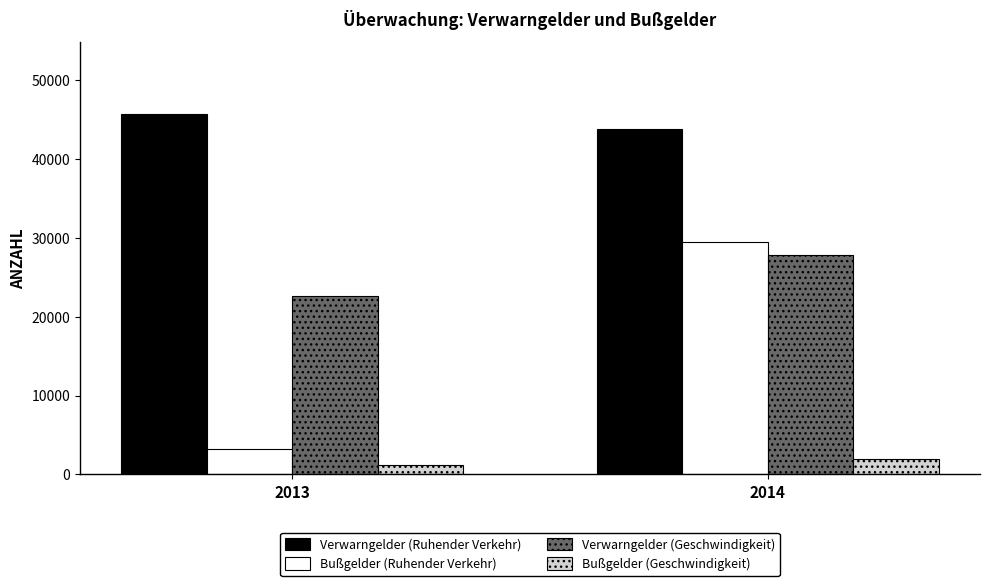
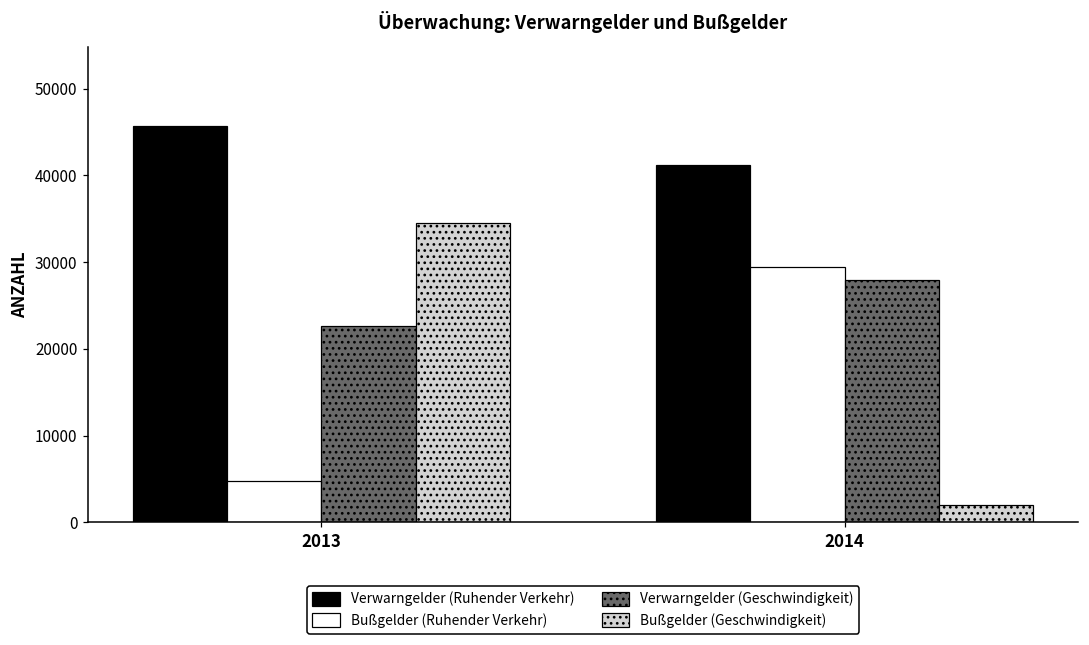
  {
    "Verwarngelder (Ruhender Verkehr)": {
      "2013": 46000,
-     "2014": 44000
+     "2014": 41000
    },
    "Bußgelder (Ruhender Verkehr)": {
-     "2013": 3000,
+     "2013": 5000,
      "2014": 29000
    },
    "Verwarngelder (Geschwindigkeit)": {
      "2013": 23000,
      "2014": 28000
    },
    "Bußgelder (Geschwindigkeit)": {
-     "2013": 1000,
+     "2013": 34000,
      "2014": 2000
    }
  }
